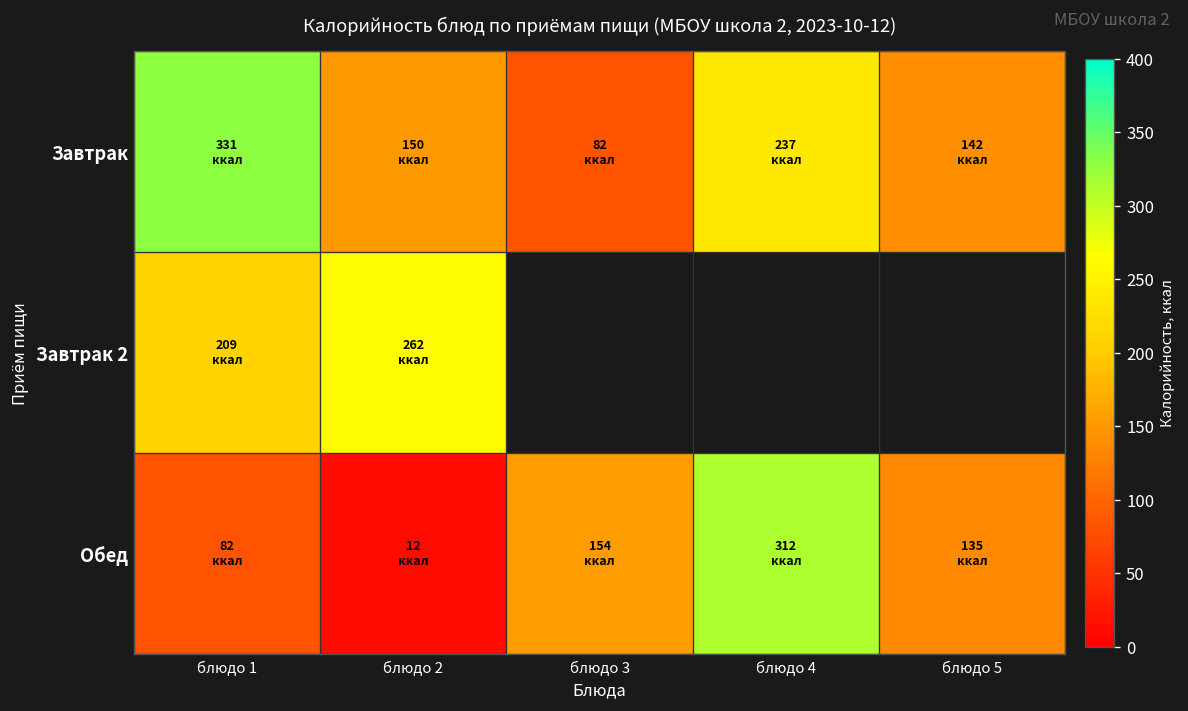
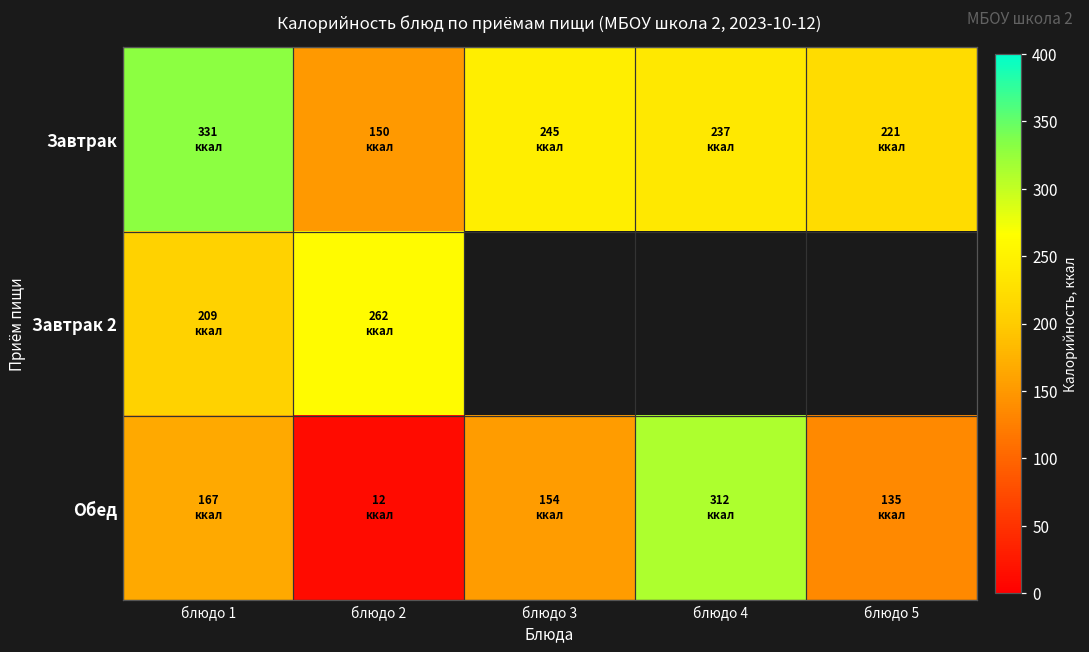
  {
    "Завтрак": {
      "блюдо 1": 331,
      "блюдо 2": 150,
-     "блюдо 3": 82,
+     "блюдо 3": 245,
      "блюдо 4": 237,
-     "блюдо 5": 142
+     "блюдо 5": 221
    },
    "Завтрак 2": {
      "блюдо 1": 209,
      "блюдо 2": 262
    },
    "Обед": {
-     "блюдо 1": 82,
+     "блюдо 1": 167,
      "блюдо 2": 12,
      "блюдо 3": 154,
      "блюдо 4": 312,
      "блюдо 5": 135
    }
  }
